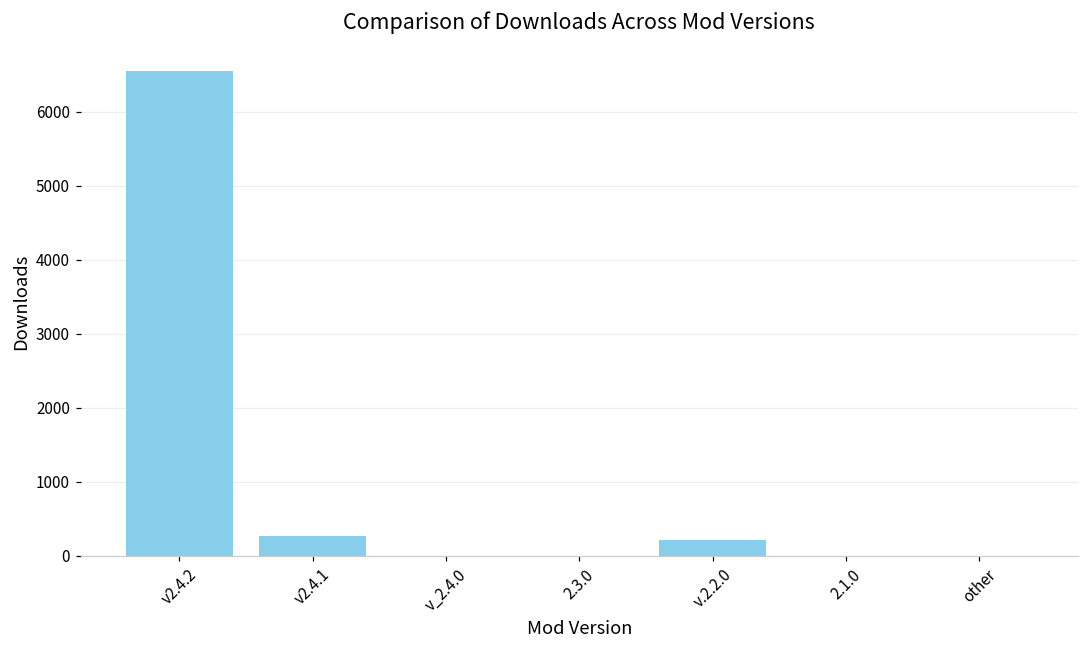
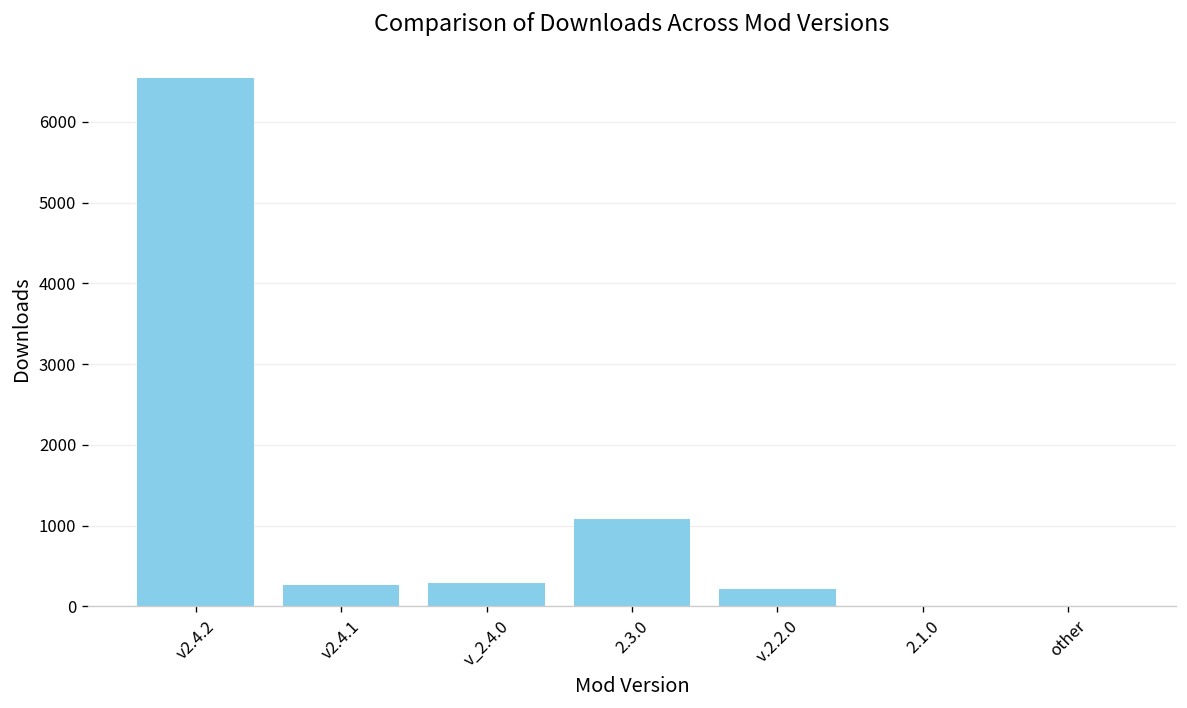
  {
    "v2.4.2": 6500,
    "v2.4.1": 300,
-   "v_2.4.0": 0,
-   "2.3.0": 0,
+   "v_2.4.0": 300,
+   "2.3.0": 1100,
    "v.2.2.0": 200
  }
